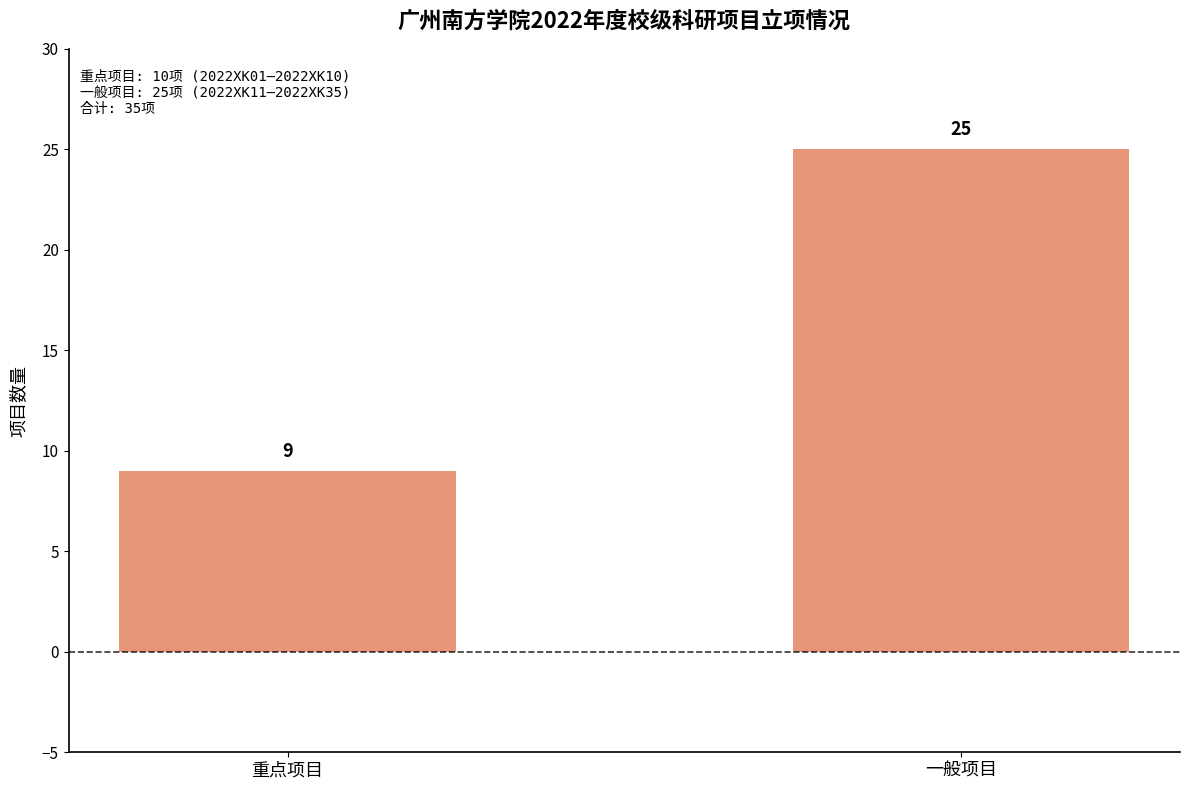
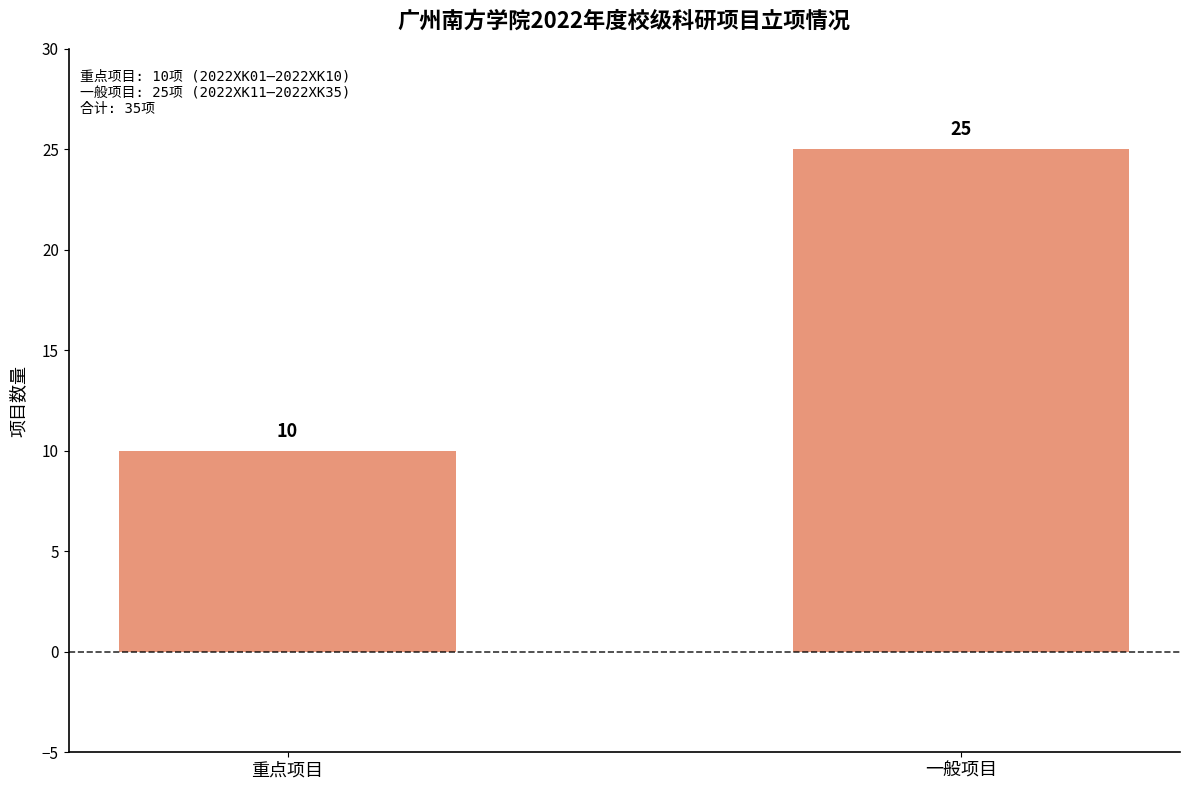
  {
-   "重点项目": 9,
+   "重点项目": 10,
    "一般项目": 25
  }
